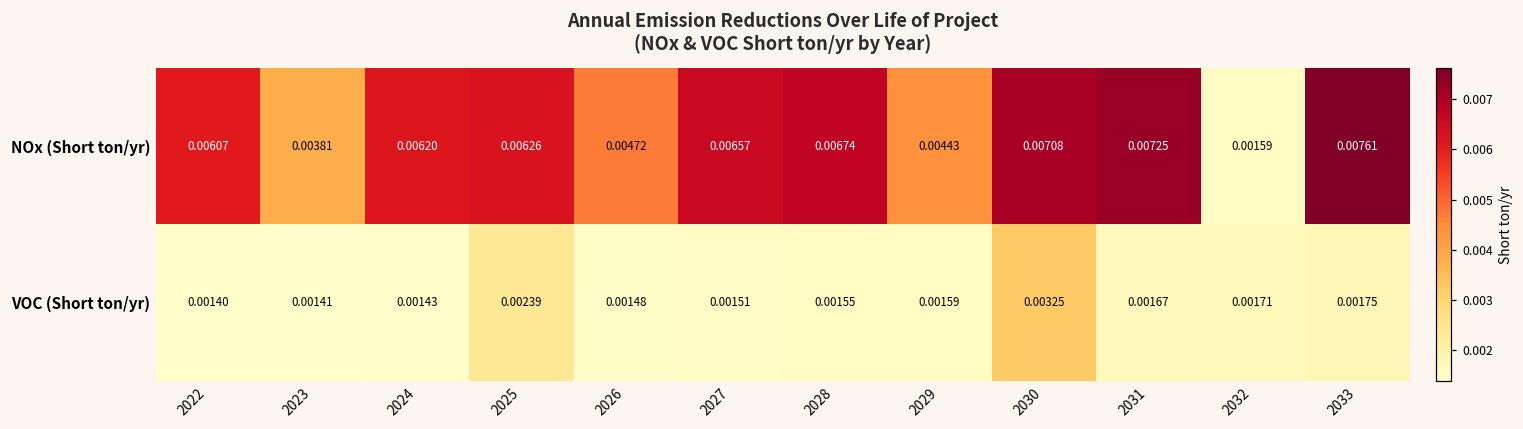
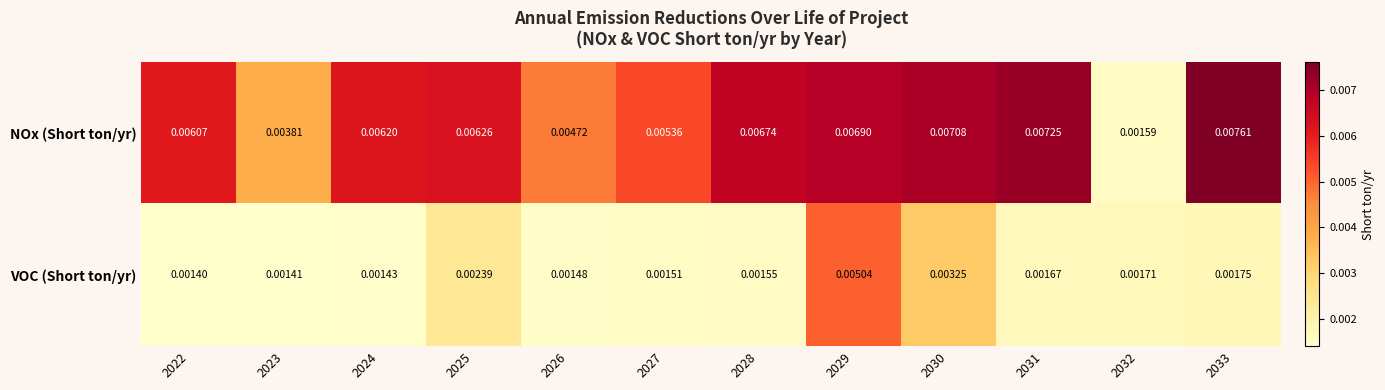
  {
    "NOx (Short ton/yr)": {
      "2022": 0.00607,
      "2023": 0.00381,
      "2024": 0.00620,
      "2025": 0.00626,
      "2026": 0.00472,
-     "2027": 0.00657,
+     "2027": 0.00536,
      "2028": 0.00674,
-     "2029": 0.00443,
+     "2029": 0.00690,
      "2030": 0.00708,
      "2031": 0.00725,
      "2032": 0.00159,
      "2033": 0.00761
    },
    "VOC (Short ton/yr)": {
      "2022": 0.00140,
      "2023": 0.00141,
      "2024": 0.00143,
      "2025": 0.00239,
      "2026": 0.00148,
      "2027": 0.00151,
      "2028": 0.00155,
-     "2029": 0.00159,
+     "2029": 0.00504,
      "2030": 0.00325,
      "2031": 0.00167,
      "2032": 0.00171,
      "2033": 0.00175
    }
  }
